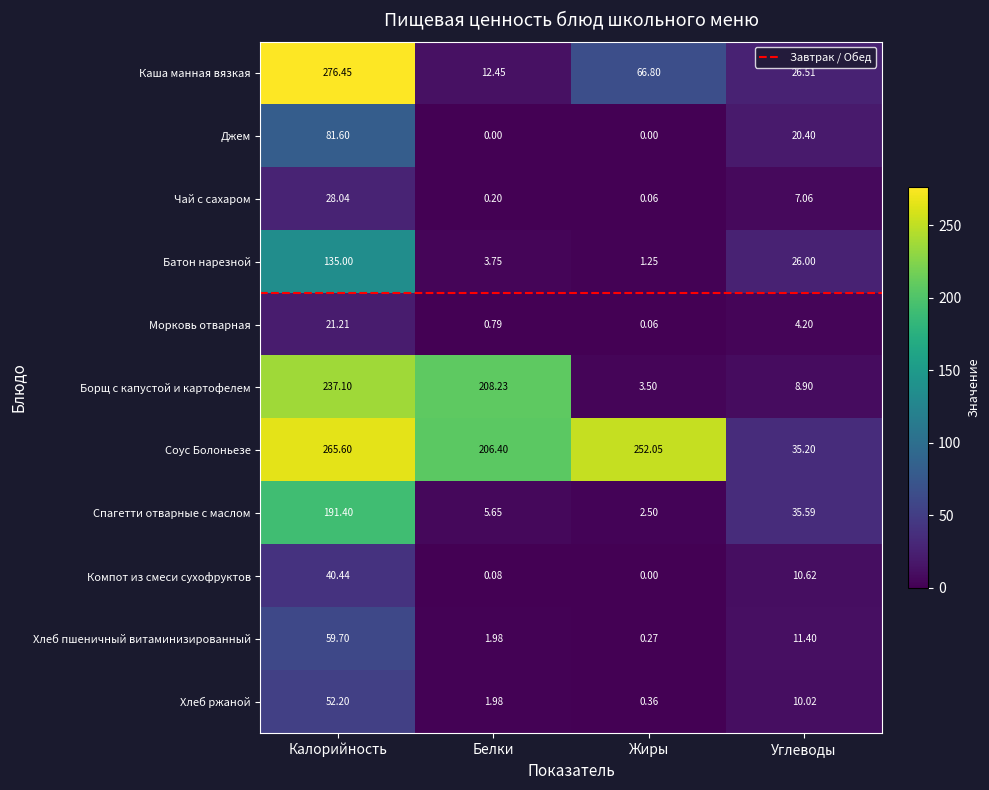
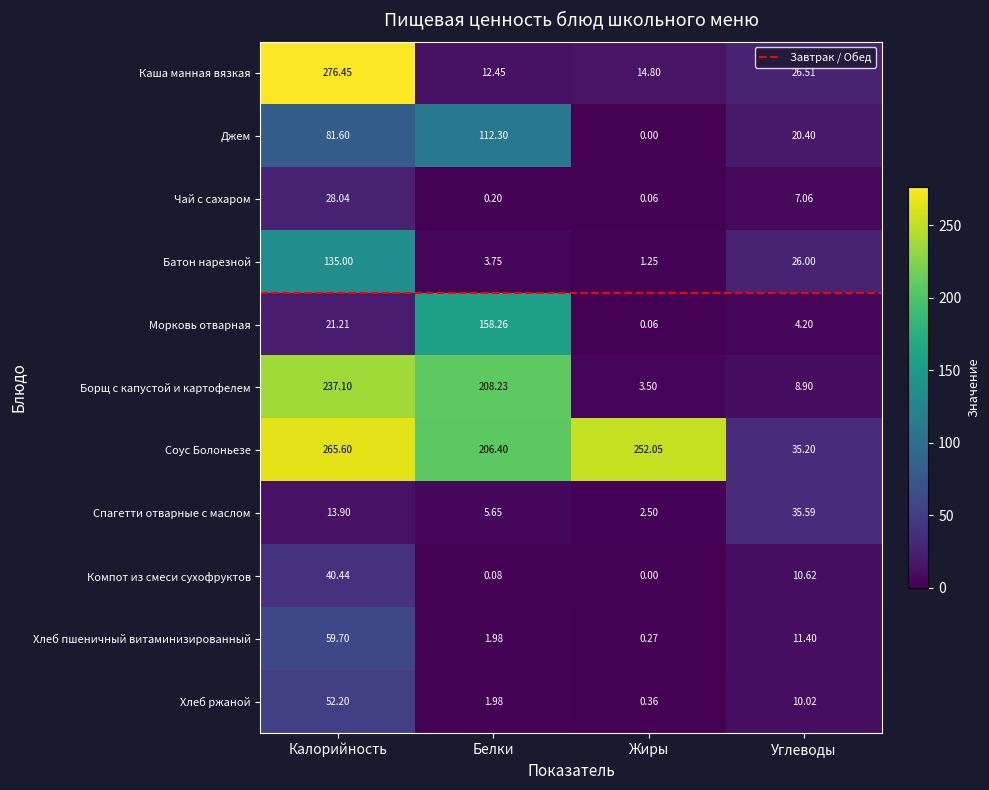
  {
    "Каша манная вязкая": {
      "Калорийность": 276.45,
      "Белки": 12.45,
-     "Жиры": 66.80,
+     "Жиры": 14.80,
      "Углеводы": 26.51
    },
    "Джем": {
      "Калорийность": 81.60,
-     "Белки": 0.00,
+     "Белки": 112.30,
      "Жиры": 0.00,
      "Углеводы": 20.40
    },
    "Чай с сахаром": {
      "Калорийность": 28.04,
      "Белки": 0.20,
      "Жиры": 0.06,
      "Углеводы": 7.06
    },
    "Батон нарезной": {
      "Калорийность": 135.00,
      "Белки": 3.75,
      "Жиры": 1.25,
      "Углеводы": 26.00
    },
    "Морковь отварная": {
      "Калорийность": 21.21,
-     "Белки": 0.79,
+     "Белки": 158.26,
      "Жиры": 0.06,
      "Углеводы": 4.20
    },
    "Борщ с капустой и картофелем": {
      "Калорийность": 237.10,
      "Белки": 208.23,
      "Жиры": 3.50,
      "Углеводы": 8.90
    },
    "Соус Болоньезе": {
      "Калорийность": 265.60,
      "Белки": 206.40,
      "Жиры": 252.05,
      "Углеводы": 35.20
    },
    "Спагетти отварные с маслом": {
-     "Калорийность": 191.40,
+     "Калорийность": 13.90,
      "Белки": 5.65,
      "Жиры": 2.50,
      "Углеводы": 35.59
    },
    "Компот из смеси сухофруктов": {
      "Калорийность": 40.44,
      "Белки": 0.08,
      "Жиры": 0.00,
      "Углеводы": 10.62
    },
    "Хлеб пшеничный витаминизированный": {
      "Калорийность": 59.70,
      "Белки": 1.98,
      "Жиры": 0.27,
      "Углеводы": 11.40
    },
    "Хлеб ржаной": {
      "Калорийность": 52.20,
      "Белки": 1.98,
      "Жиры": 0.36,
      "Углеводы": 10.02
    }
  }
